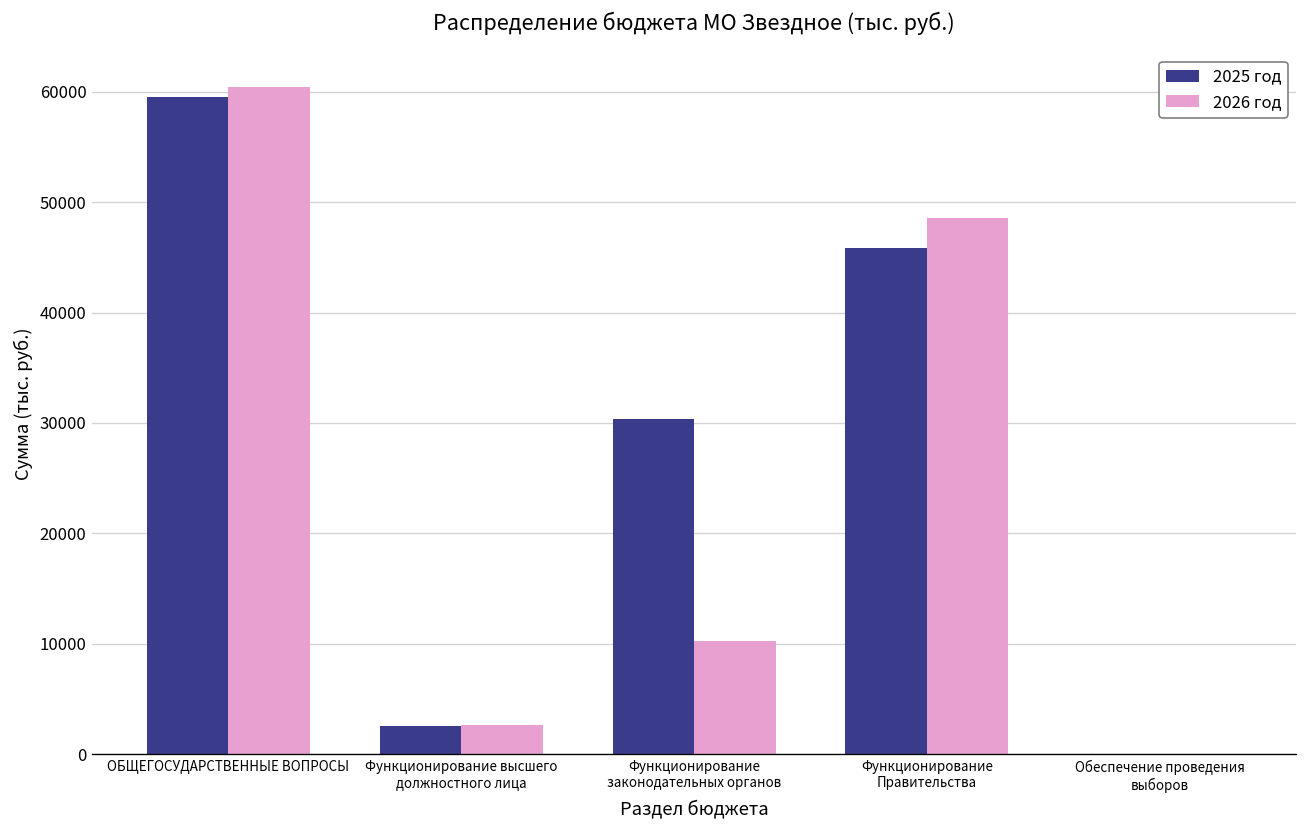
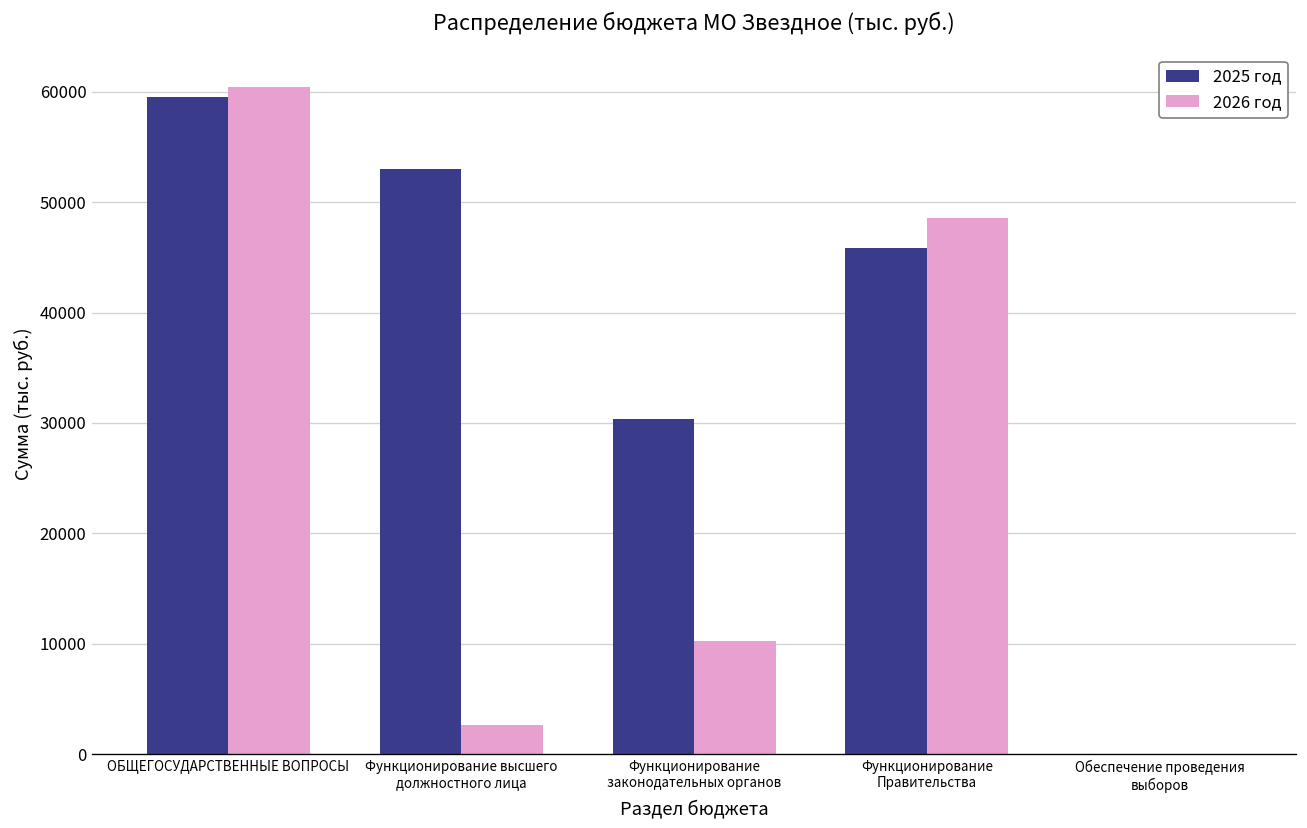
  {
    "2025 год": {
      "ОБЩЕГОСУДАРСТВЕННЫЕ ВОПРОСЫ": 60000,
-     "Функционирование высшего должностного лица": 3000,
+     "Функционирование высшего должностного лица": 53000,
      "Функционирование законодательных органов": 30000,
      "Функционирование Правительства": 46000,
      "Обеспечение проведения выборов": 0
    },
    "2026 год": {
      "ОБЩЕГОСУДАРСТВЕННЫЕ ВОПРОСЫ": 60000,
      "Функционирование высшего должностного лица": 3000,
      "Функционирование законодательных органов": 10000,
      "Функционирование Правительства": 49000,
      "Обеспечение проведения выборов": 0
    }
  }
